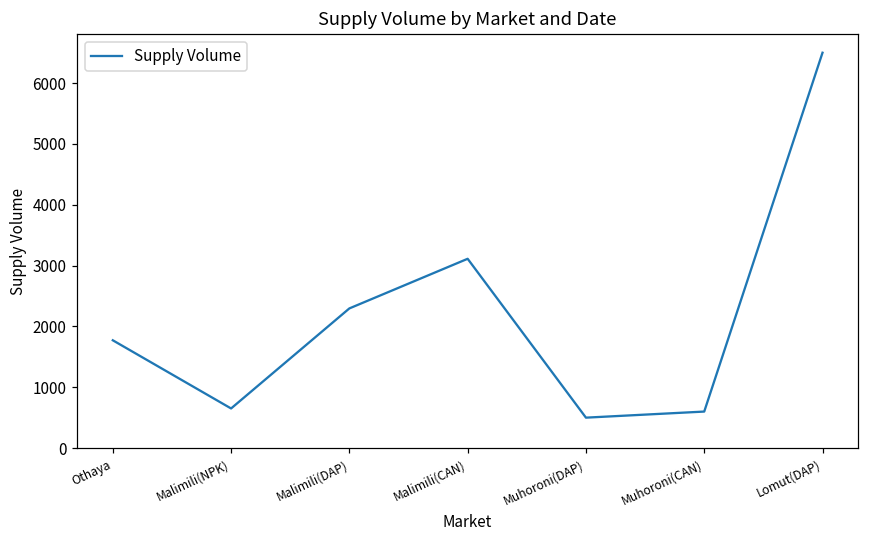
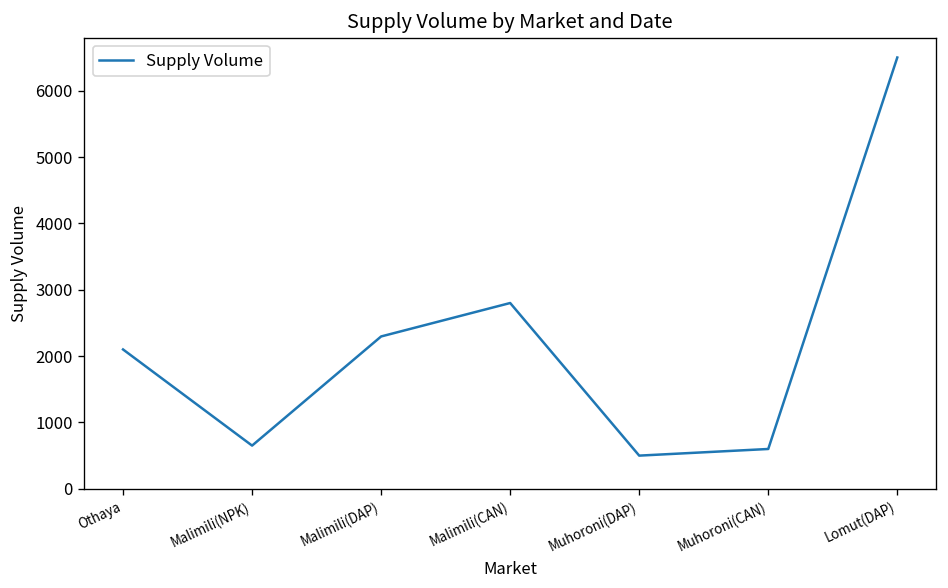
  {
-   "Othaya": 1800,
+   "Othaya": 2100,
    "Malimili(NPK)": 700,
    "Malimili(DAP)": 2300,
-   "Malimili(CAN)": 3100,
+   "Malimili(CAN)": 2800,
    "Muhoroni(DAP)": 500,
    "Muhoroni(CAN)": 600,
    "Lomut(DAP)": 6500
  }
